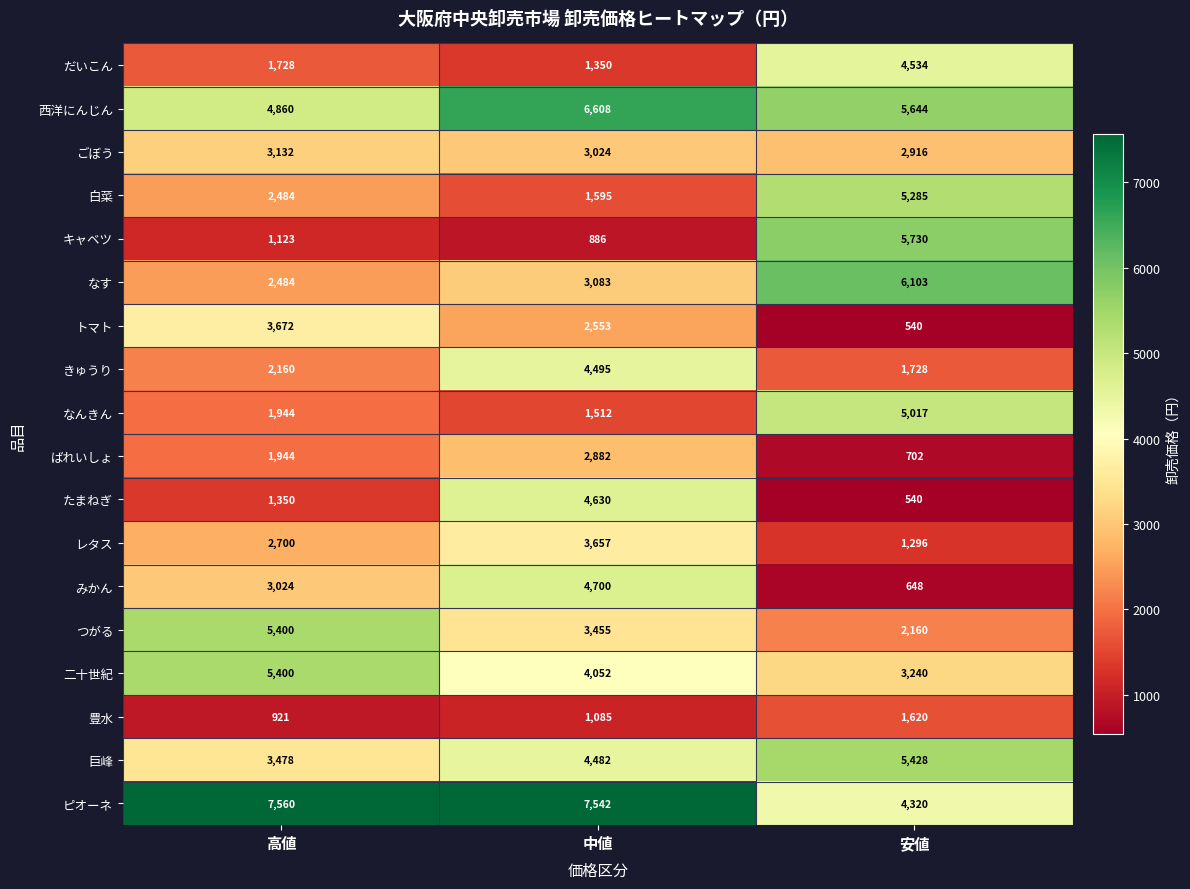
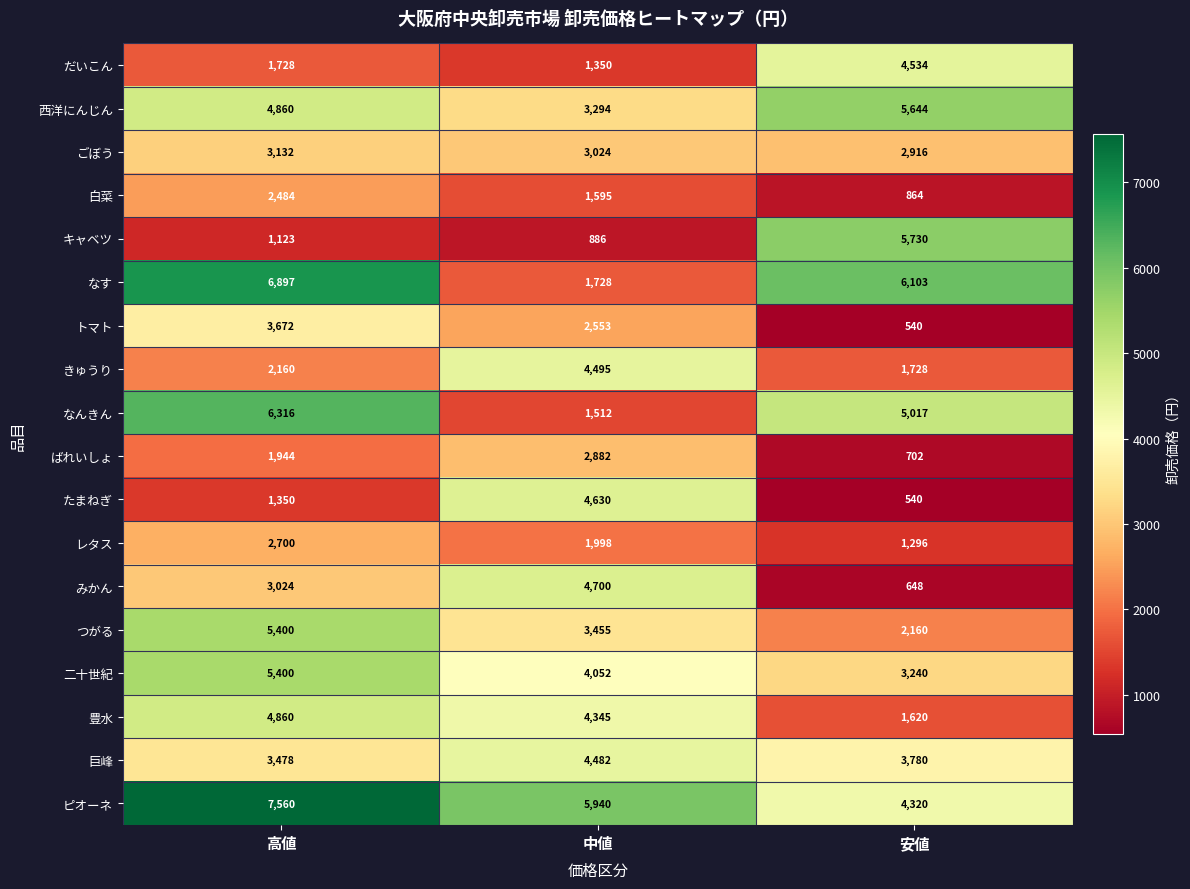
  {
    "だいこん": {
      "高値": "1,728",
      "中値": "1,350",
      "安値": "4,534"
    },
    "西洋にんじん": {
      "高値": "4,860",
-     "中値": "6,608",
+     "中値": "3,294",
      "安値": "5,644"
    },
    "ごぼう": {
      "高値": "3,132",
      "中値": "3,024",
      "安値": "2,916"
    },
    "白菜": {
      "高値": "2,484",
      "中値": "1,595",
-     "安値": "5,285"
+     "安値": "864"
    },
    "キャベツ": {
      "高値": "1,123",
      "中値": "886",
      "安値": "5,730"
    },
    "なす": {
-     "高値": "2,484",
-     "中値": "3,083",
+     "高値": "6,897",
+     "中値": "1,728",
      "安値": "6,103"
    },
    "トマト": {
      "高値": "3,672",
      "中値": "2,553",
      "安値": "540"
    },
    "きゅうり": {
      "高値": "2,160",
      "中値": "4,495",
      "安値": "1,728"
    },
    "なんきん": {
-     "高値": "1,944",
+     "高値": "6,316",
      "中値": "1,512",
      "安値": "5,017"
    },
    "ばれいしょ": {
      "高値": "1,944",
      "中値": "2,882",
      "安値": "702"
    },
    "たまねぎ": {
      "高値": "1,350",
      "中値": "4,630",
      "安値": "540"
    },
    "レタス": {
      "高値": "2,700",
-     "中値": "3,657",
+     "中値": "1,998",
      "安値": "1,296"
    },
    "みかん": {
      "高値": "3,024",
      "中値": "4,700",
      "安値": "648"
    },
    "つがる": {
      "高値": "5,400",
      "中値": "3,455",
      "安値": "2,160"
    },
    "二十世紀": {
      "高値": "5,400",
      "中値": "4,052",
      "安値": "3,240"
    },
    "豊水": {
-     "高値": "921",
-     "中値": "1,085",
+     "高値": "4,860",
+     "中値": "4,345",
      "安値": "1,620"
    },
    "巨峰": {
      "高値": "3,478",
      "中値": "4,482",
-     "安値": "5,428"
+     "安値": "3,780"
    },
    "ピオーネ": {
      "高値": "7,560",
-     "中値": "7,542",
+     "中値": "5,940",
      "安値": "4,320"
    }
  }
